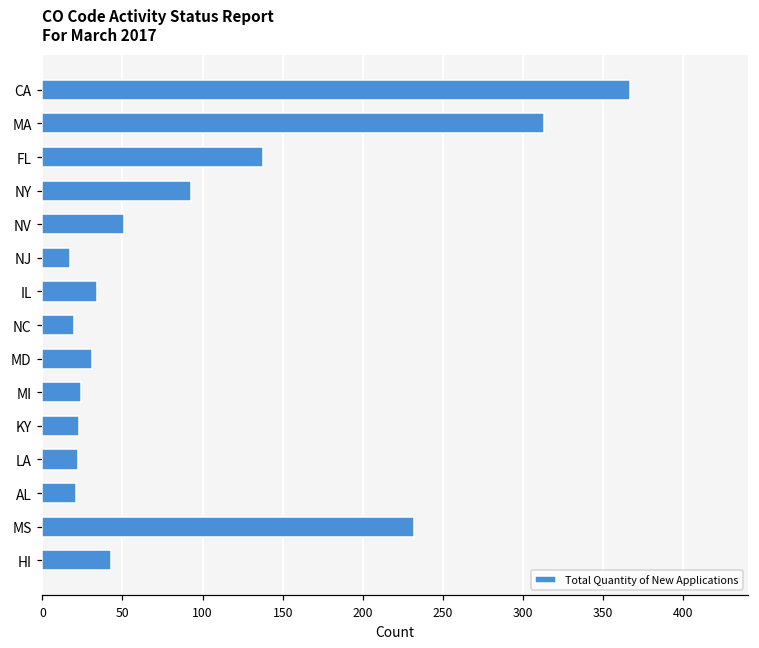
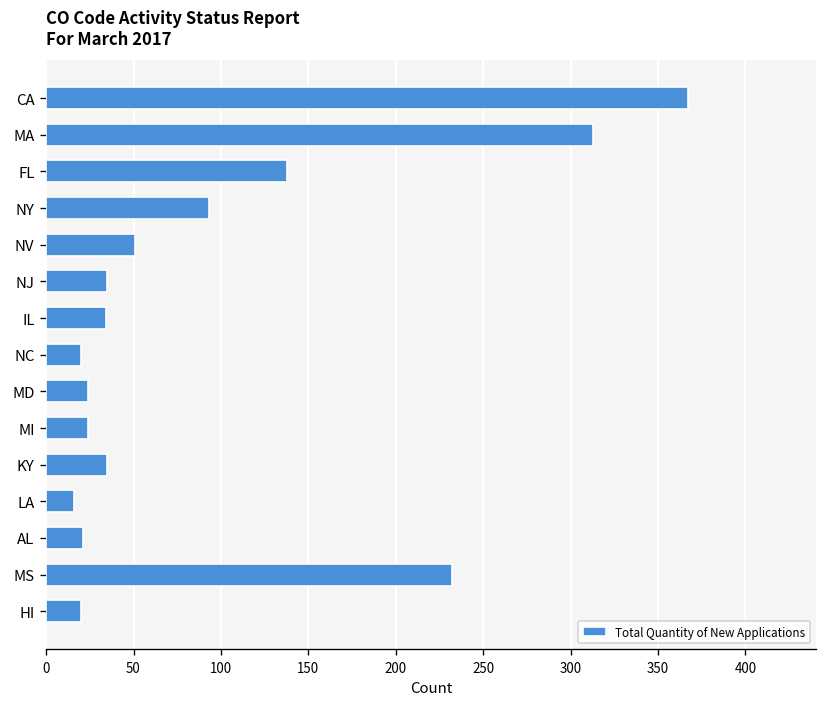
  {
    "CA": 367,
    "MA": 313,
    "FL": 138,
    "NY": 93,
    "NV": 51,
-   "NJ": 17,
+   "NJ": 35,
    "IL": 34,
    "NC": 20,
-   "MD": 31,
+   "MD": 24,
    "MI": 24,
-   "KY": 23,
-   "LA": 22,
+   "KY": 35,
+   "LA": 16,
    "AL": 21,
    "MS": 232,
-   "HI": 43
+   "HI": 20
  }
